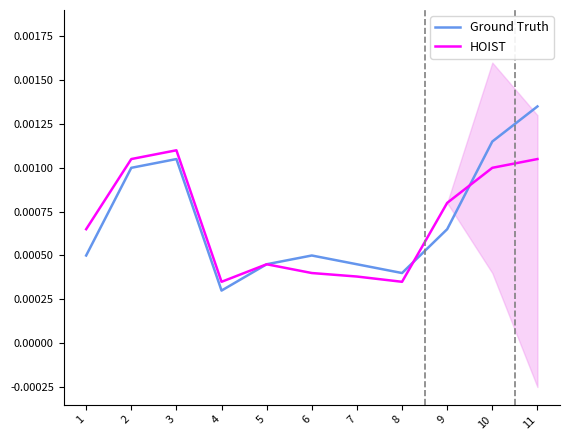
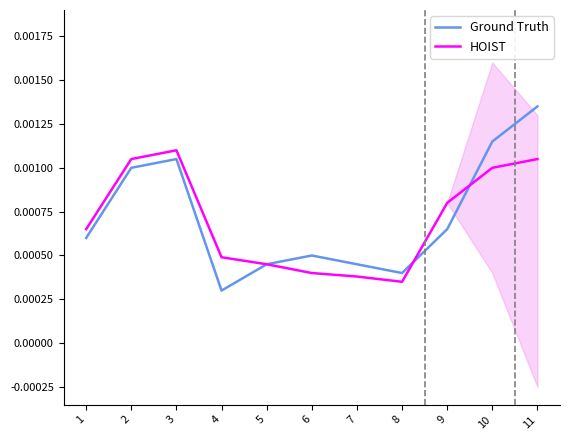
  {
    "Ground Truth": {
-     "1": 0.0005,
+     "1": 0.0006,
      "2": 0.0010,
      "3": 0.00105,
      "4": 0.0003,
      "6": 0.0005,
      "7": 0.00045,
      "8": 0.0004,
      "9": 0.00065,
      "10": 0.00115,
      "11": 0.00135
    },
    "HOIST": {
      "1": 0.00065,
      "2": 0.00105,
      "3": 0.00110,
-     "4": 0.00035,
+     "4": 0.00049,
      "6": 0.00040,
      "7": 0.00038,
      "8": 0.00035,
      "10": 0.00100,
      "11": 0.00105
    }
  }
